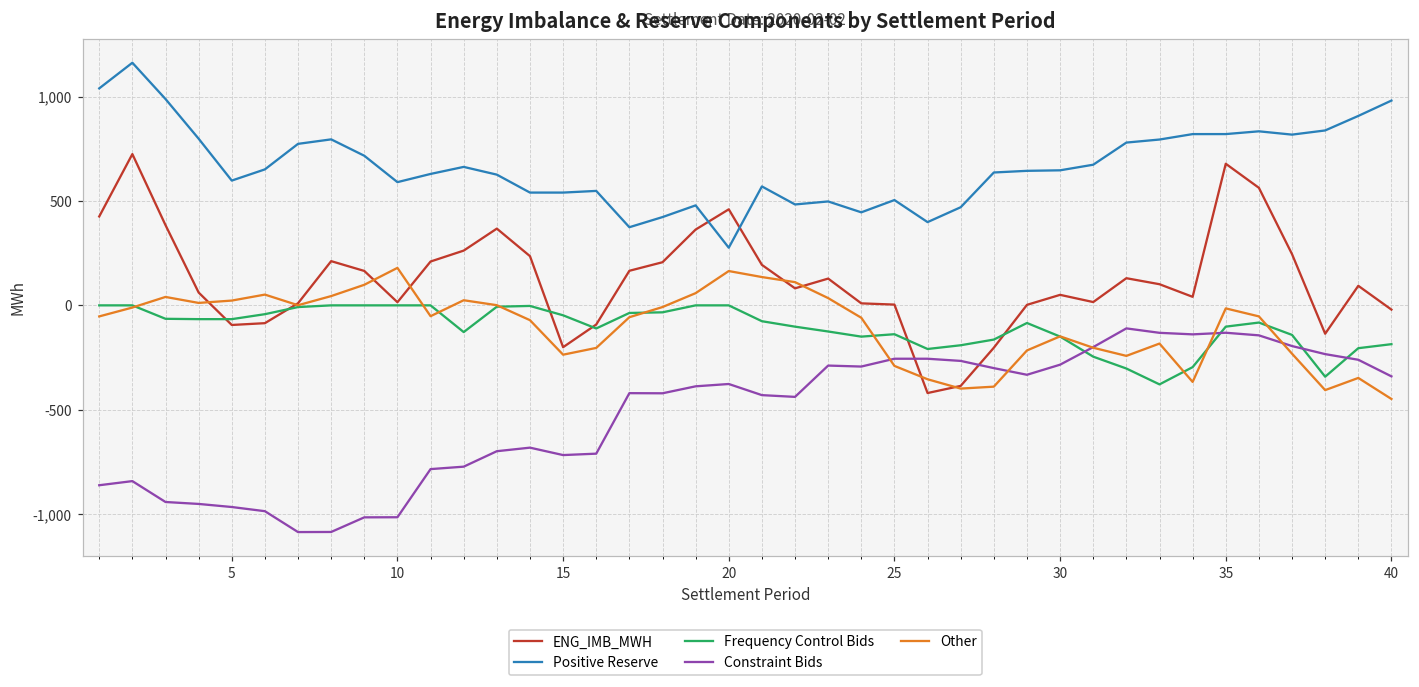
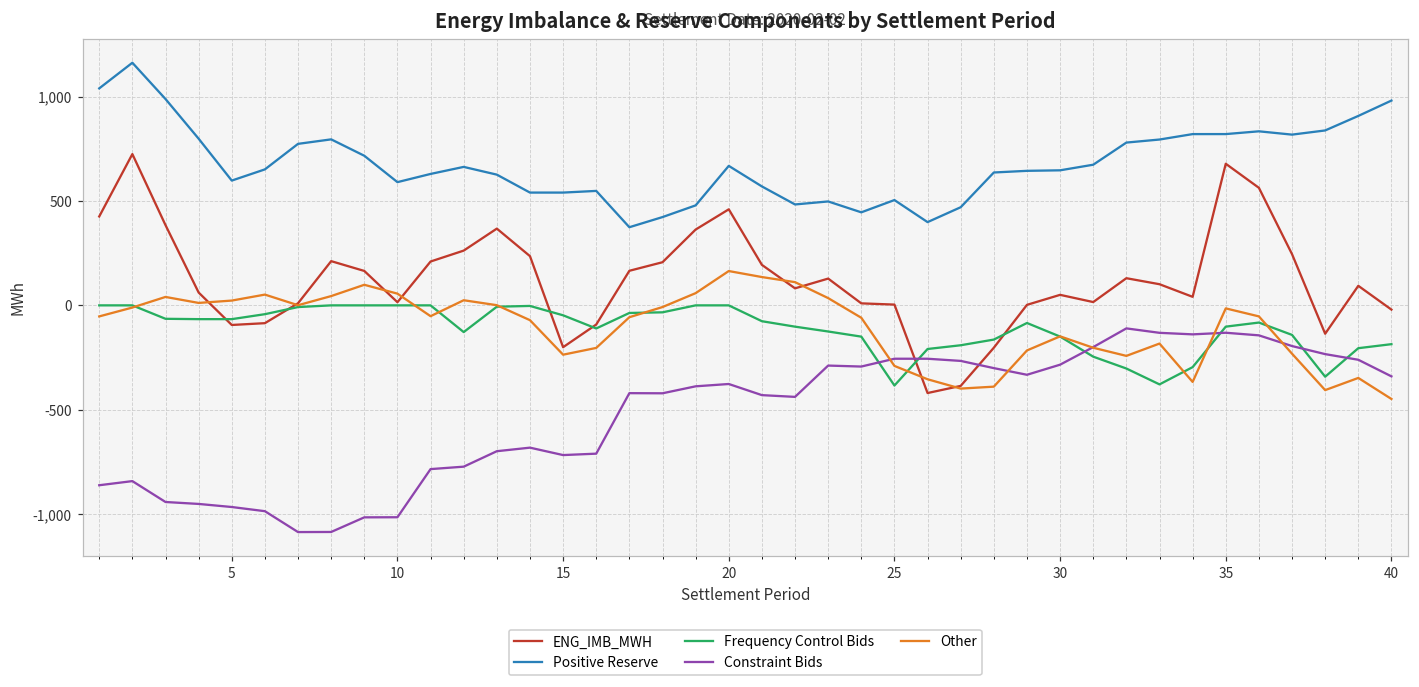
  {
    "ENG_IMB_MWH": {
      "5": "-90",
      "10": "20",
      "15": "-200",
      "20": "460",
      "25": "0",
      "30": "50",
      "35": "680",
      "40": "-20"
    },
    "Positive Reserve": {
      "5": "600",
      "10": "590",
      "15": "540",
-     "20": "280",
+     "20": "670",
      "25": "500",
      "30": "650",
      "35": "820",
      "40": "980"
    },
    "Frequency Control Bids": {
      "5": "-70",
      "10": "0",
      "15": "-50",
      "20": "0",
-     "25": "-140",
+     "25": "-380",
      "35": "-100",
      "40": "-190"
    },
    "Constraint Bids": {
      "5": "-970",
      "10": "-1,010",
      "15": "-720",
      "20": "-380",
      "25": "-260",
      "30": "-280",
      "35": "-130",
      "40": "-340"
    },
    "Other": {
      "5": "20",
-     "10": "180",
+     "10": "60",
      "15": "-240",
      "20": "160",
      "25": "-290",
      "35": "-10",
      "40": "-450"
    }
  }
